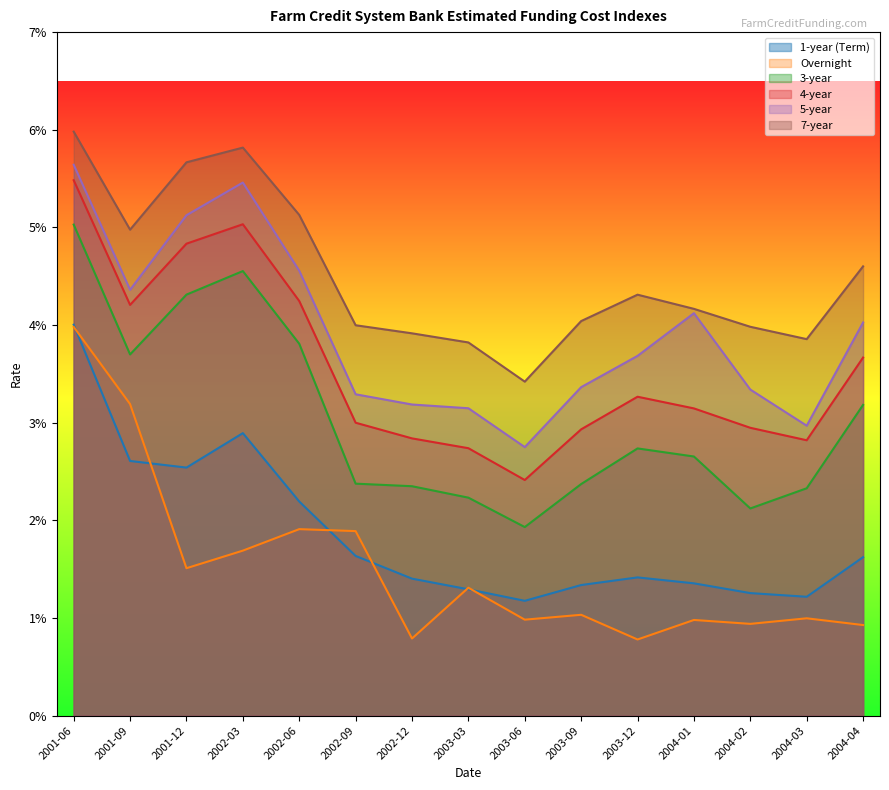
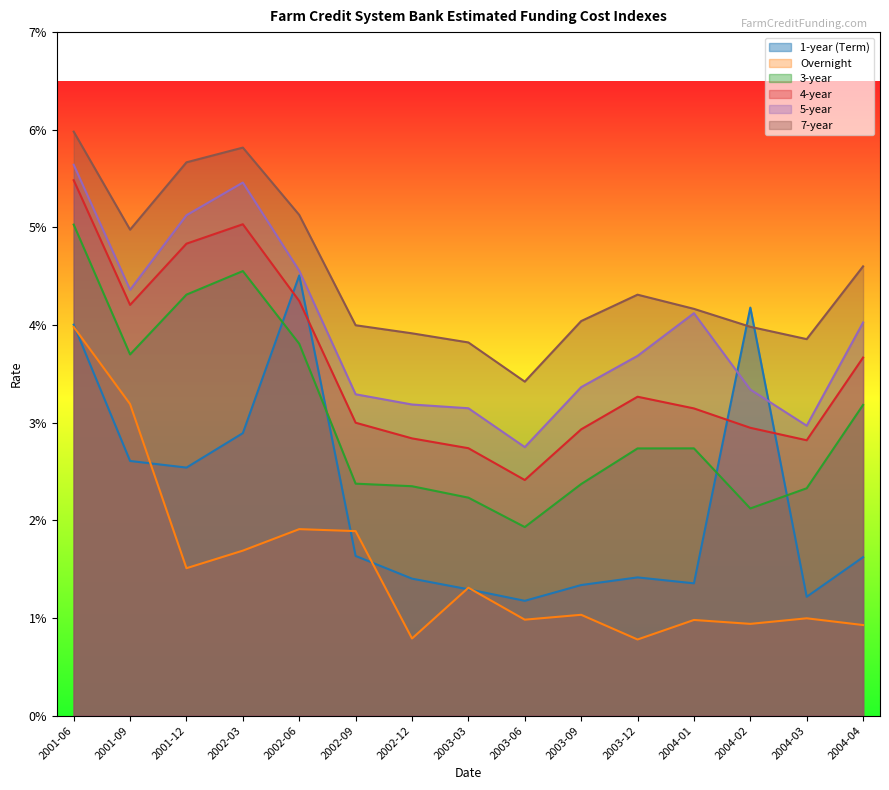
  {
    "1-year (Term)": {
      "2001-09": "2.6%",
      "2001-12": "2.5%",
      "2002-03": "2.9%",
-     "2002-06": "2.2%",
+     "2002-06": "4.5%",
      "2002-09": "1.6%",
      "2002-12": "1.4%",
      "2003-06": "1.2%",
      "2003-09": "1.3%",
      "2003-12": "1.4%",
      "2004-01": "1.4%",
-     "2004-02": "1.3%",
+     "2004-02": "4.2%",
      "2004-03": "1.2%",
      "2004-04": "1.6%"
    },
    "3-year": {
      "2001-06": "5.0%",
      "2001-09": "3.7%",
      "2001-12": "4.3%",
      "2002-03": "4.6%",
      "2002-06": "3.8%",
      "2002-09": "2.4%",
      "2002-12": "2.3%",
      "2003-03": "2.2%",
      "2003-06": "1.9%",
      "2003-09": "2.4%",
      "2003-12": "2.7%",
-     "2004-01": "2.65%",
+     "2004-01": "2.74%",
      "2004-02": "2.1%",
      "2004-03": "2.3%",
      "2004-04": "3.2%"
    },
    "5-year": {
      "2001-06": "5.6%",
      "2001-09": "4.4%",
      "2001-12": "5.1%",
      "2002-03": "5.5%",
      "2002-06": "4.6%",
      "2002-09": "3.3%",
      "2002-12": "3.2%",
      "2003-03": "3.1%",
      "2003-06": "2.8%",
      "2003-09": "3.4%",
      "2003-12": "3.7%",
      "2004-01": "4.1%",
      "2004-02": "3.3%",
      "2004-03": "3.0%",
      "2004-04": "4.0%"
    }
  }
